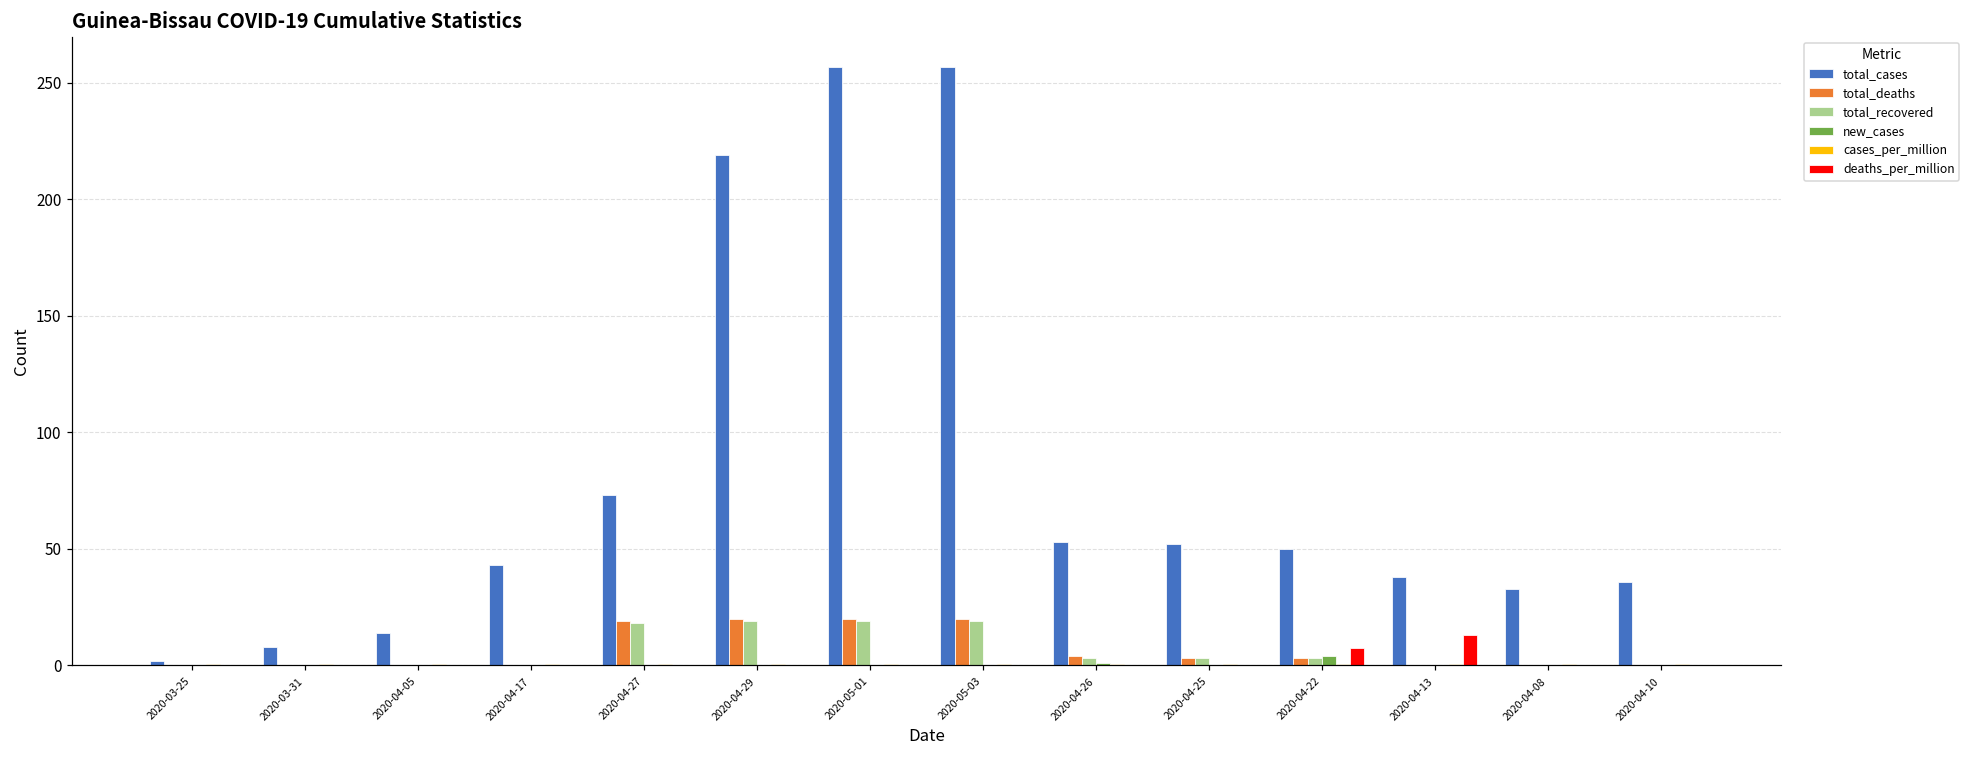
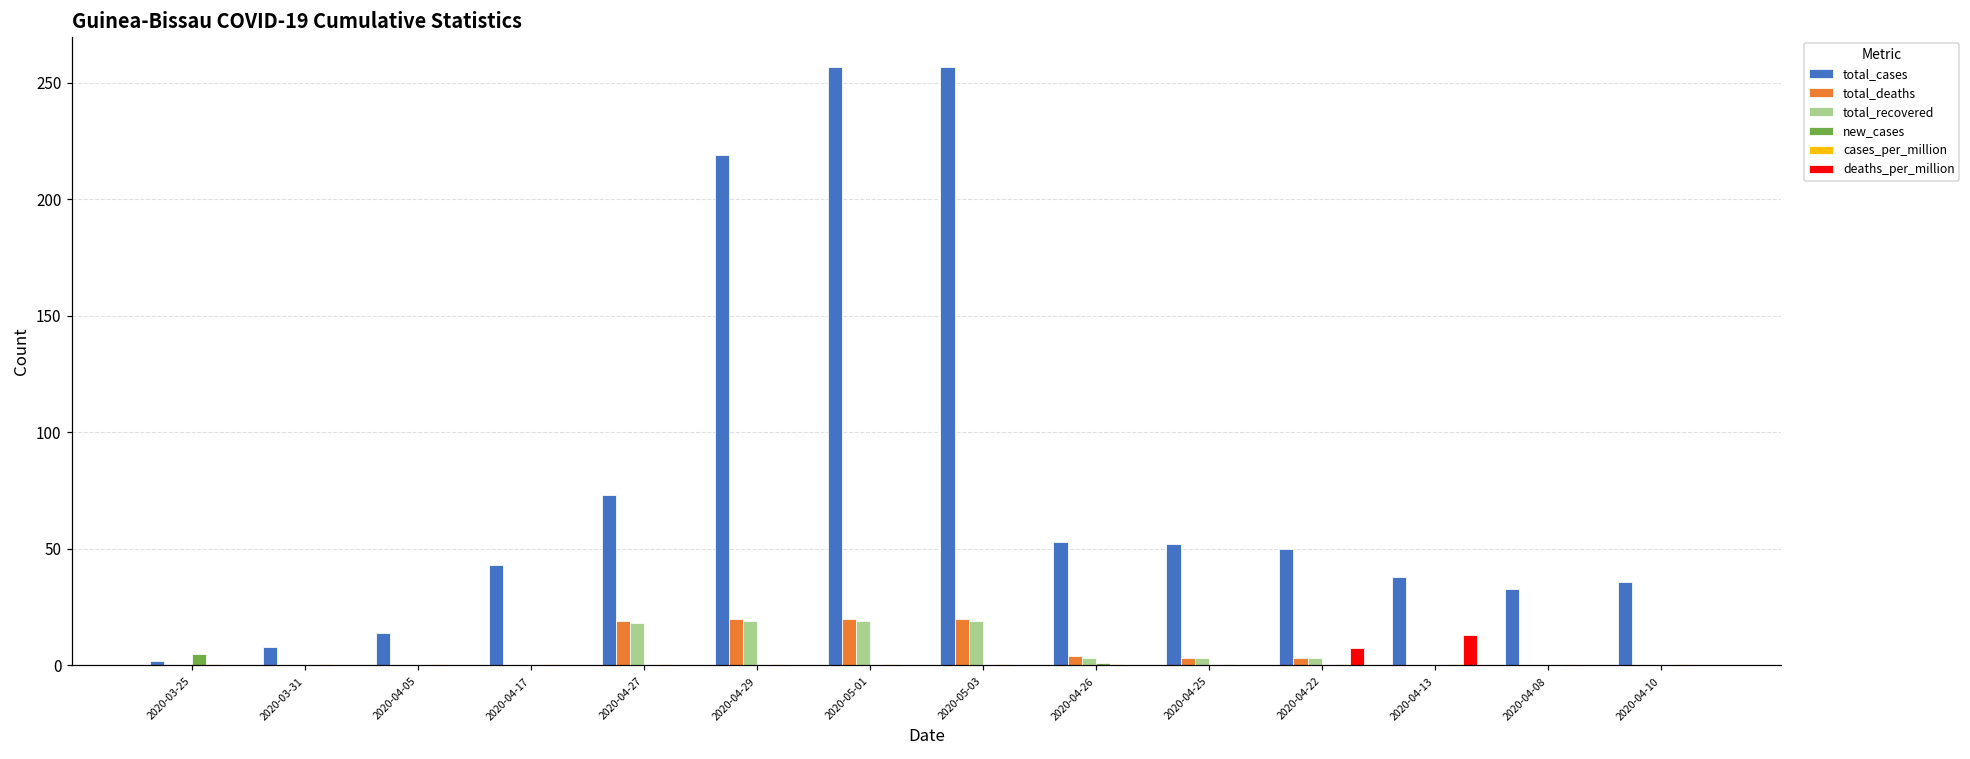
  {
    "total_cases": {
      "2020-03-25": 2,
      "2020-03-31": 8,
      "2020-04-05": 14,
      "2020-04-17": 43,
      "2020-04-27": 73,
      "2020-04-29": 219,
      "2020-05-01": 257,
      "2020-05-03": 257,
      "2020-04-26": 53,
      "2020-04-25": 52,
      "2020-04-22": 50,
      "2020-04-13": 38,
      "2020-04-08": 33,
      "2020-04-10": 36
    },
    "total_deaths": {
      "2020-03-25": 0,
      "2020-03-31": 0,
      "2020-04-05": 0,
      "2020-04-17": 0,
      "2020-04-27": 19,
      "2020-04-29": 20,
      "2020-05-01": 20,
      "2020-05-03": 20,
      "2020-04-26": 4,
      "2020-04-25": 3,
      "2020-04-22": 3,
      "2020-04-13": 0,
      "2020-04-08": 0,
      "2020-04-10": 0
    },
    "total_recovered": {
      "2020-03-25": 0,
      "2020-03-31": 0,
      "2020-04-05": 0,
      "2020-04-17": 0,
      "2020-04-27": 18,
      "2020-04-29": 19,
      "2020-05-01": 19,
      "2020-05-03": 19,
      "2020-04-26": 3,
      "2020-04-25": 3,
      "2020-04-22": 3,
      "2020-04-13": 0,
      "2020-04-08": 0,
      "2020-04-10": 0
    },
    "new_cases": {
-     "2020-03-25": 0,
+     "2020-03-25": 5,
      "2020-03-31": 0,
      "2020-04-05": 0,
      "2020-04-17": 0,
      "2020-04-27": 0,
      "2020-04-29": 0,
      "2020-05-01": 0,
      "2020-05-03": 0,
      "2020-04-25": 0,
-     "2020-04-22": 4,
+     "2020-04-22": 0,
      "2020-04-13": 0,
      "2020-04-08": 0,
      "2020-04-10": 0
    },
    "deaths_per_million": {
      "2020-03-25": 0,
      "2020-03-31": 0,
      "2020-04-05": 0,
      "2020-04-17": 0,
      "2020-04-27": 0,
      "2020-04-25": 0,
      "2020-04-22": 7,
      "2020-04-13": 13,
      "2020-04-08": 0,
      "2020-04-10": 0
    }
  }
